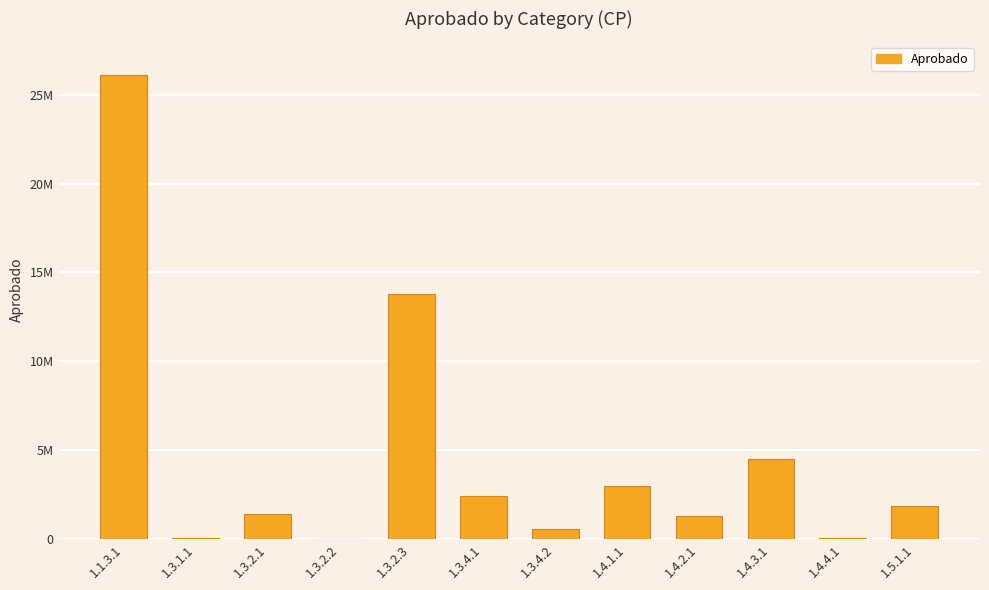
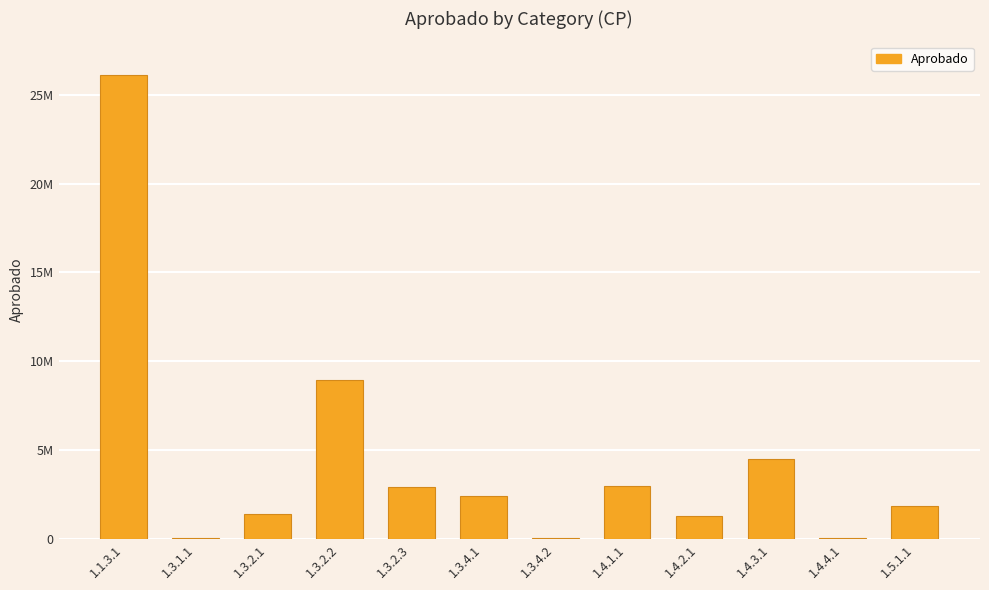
  {
    "1.1.3.1": 26100000,
    "1.3.2.1": 1400000,
-   "1.3.2.2": 0,
-   "1.3.2.3": 13800000,
+   "1.3.2.2": 9000000,
+   "1.3.2.3": 2900000,
    "1.3.4.1": 2400000,
-   "1.3.4.2": 600000,
+   "1.3.4.2": 100000,
    "1.4.1.1": 3000000,
    "1.4.2.1": 1300000,
    "1.4.3.1": 4500000,
    "1.5.1.1": 1800000
  }
